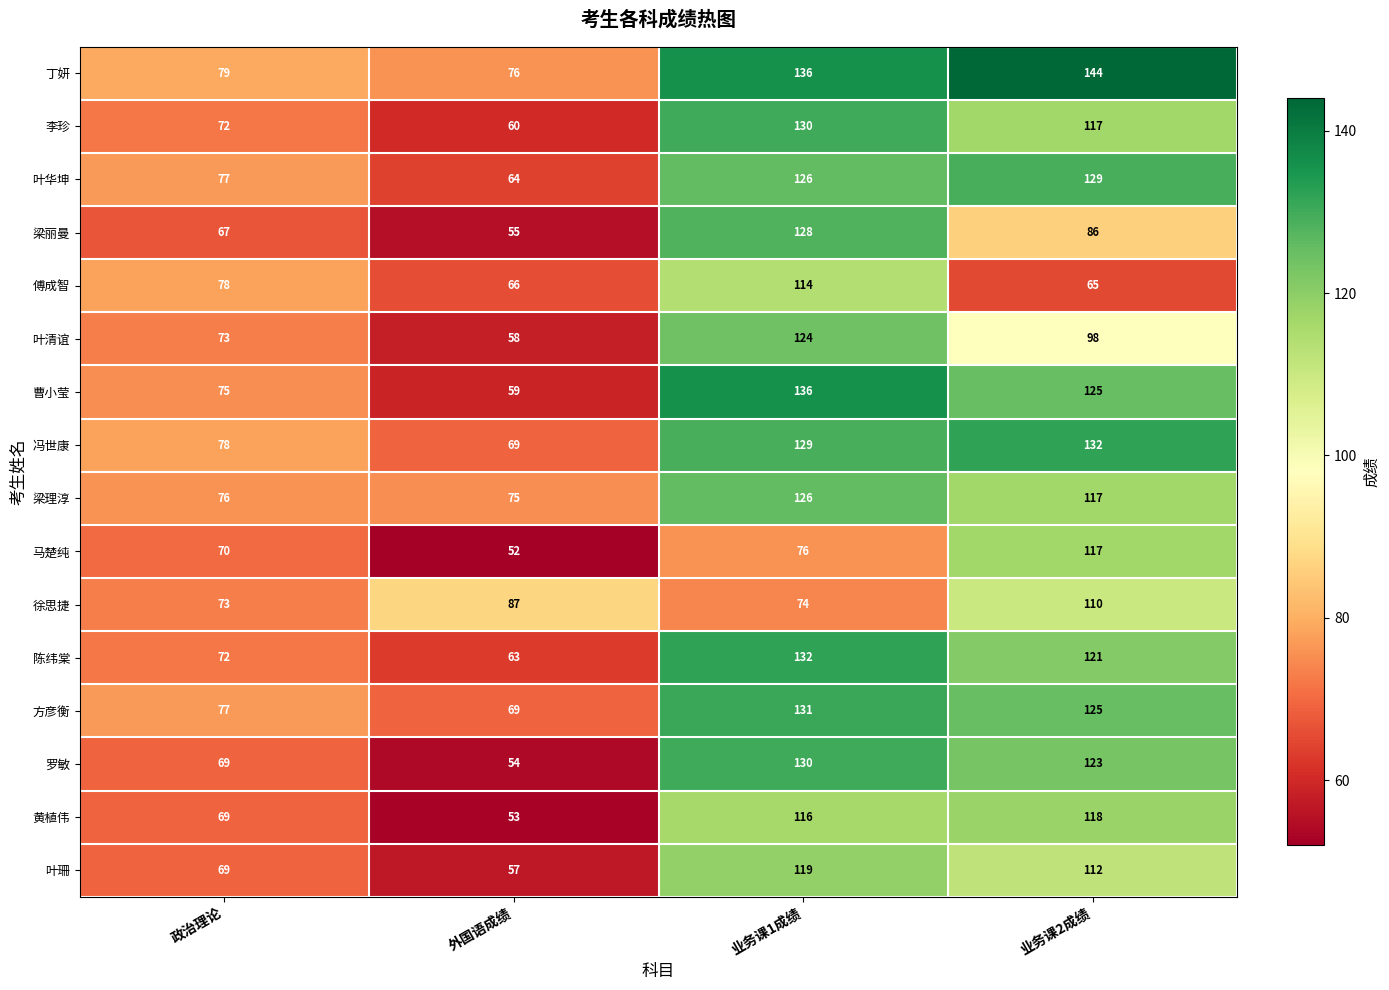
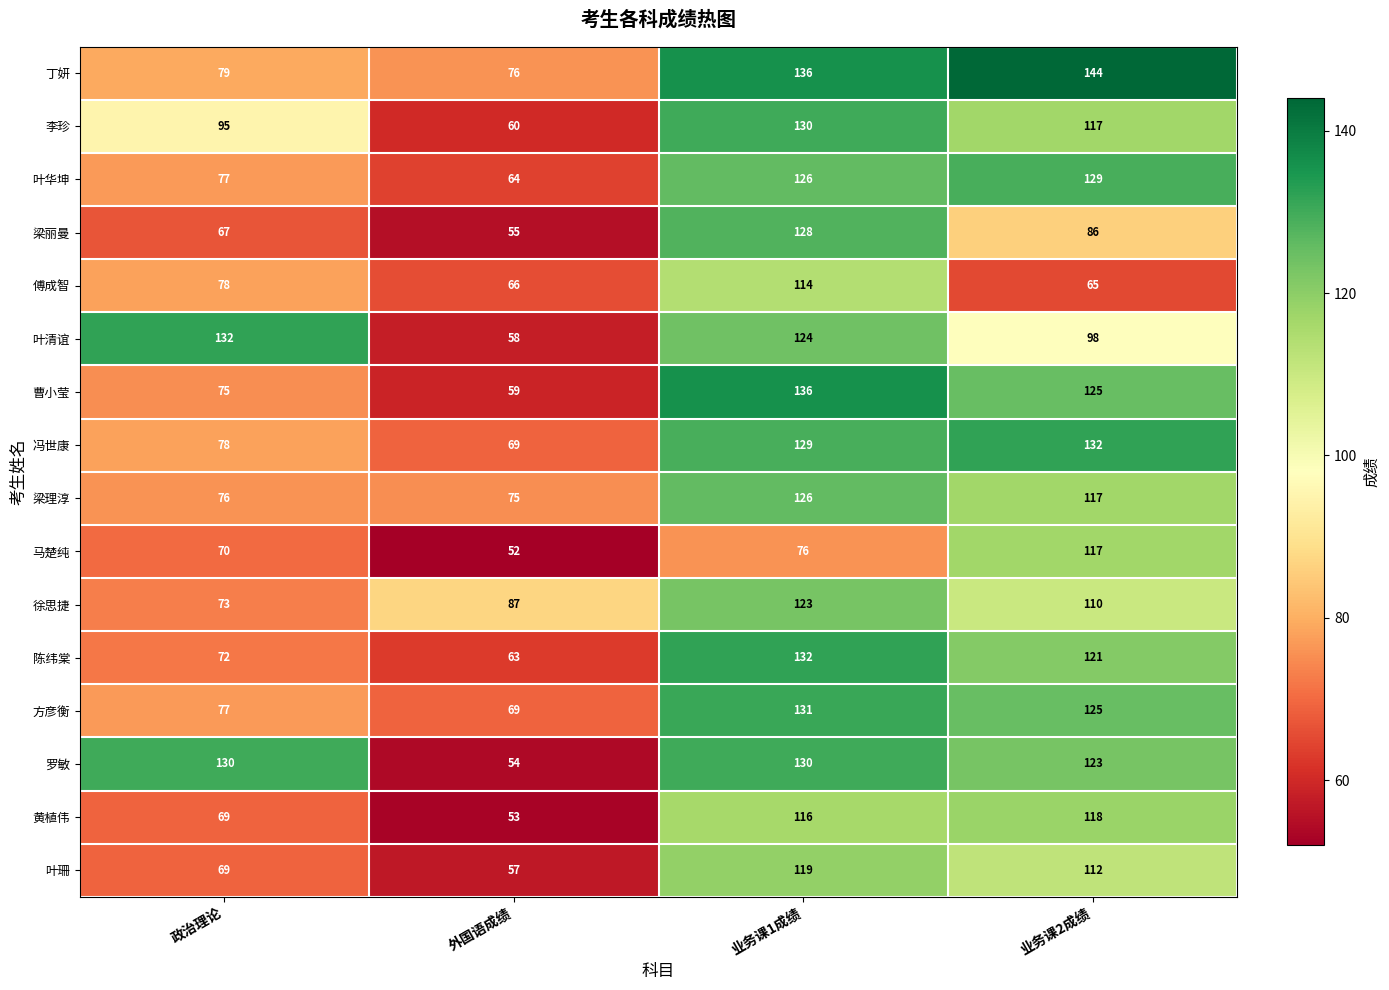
  {
    "丁妍": {
      "政治理论": 79,
      "外国语成绩": 76,
      "业务课1成绩": 136,
      "业务课2成绩": 144
    },
    "李珍": {
-     "政治理论": 72,
+     "政治理论": 95,
      "外国语成绩": 60,
      "业务课1成绩": 130,
      "业务课2成绩": 117
    },
    "叶华坤": {
      "政治理论": 77,
      "外国语成绩": 64,
      "业务课1成绩": 126,
      "业务课2成绩": 129
    },
    "梁丽曼": {
      "政治理论": 67,
      "外国语成绩": 55,
      "业务课1成绩": 128,
      "业务课2成绩": 86
    },
    "傅成智": {
      "政治理论": 78,
      "外国语成绩": 66,
      "业务课1成绩": 114,
      "业务课2成绩": 65
    },
    "叶清谊": {
-     "政治理论": 73,
+     "政治理论": 132,
      "外国语成绩": 58,
      "业务课1成绩": 124,
      "业务课2成绩": 98
    },
    "曹小莹": {
      "政治理论": 75,
      "外国语成绩": 59,
      "业务课1成绩": 136,
      "业务课2成绩": 125
    },
    "冯世康": {
      "政治理论": 78,
      "外国语成绩": 69,
      "业务课1成绩": 129,
      "业务课2成绩": 132
    },
    "梁理淳": {
      "政治理论": 76,
      "外国语成绩": 75,
      "业务课1成绩": 126,
      "业务课2成绩": 117
    },
    "马楚纯": {
      "政治理论": 70,
      "外国语成绩": 52,
      "业务课1成绩": 76,
      "业务课2成绩": 117
    },
    "徐思捷": {
      "政治理论": 73,
      "外国语成绩": 87,
-     "业务课1成绩": 74,
+     "业务课1成绩": 123,
      "业务课2成绩": 110
    },
    "陈纬棠": {
      "政治理论": 72,
      "外国语成绩": 63,
      "业务课1成绩": 132,
      "业务课2成绩": 121
    },
    "方彦衡": {
      "政治理论": 77,
      "外国语成绩": 69,
      "业务课1成绩": 131,
      "业务课2成绩": 125
    },
    "罗敏": {
-     "政治理论": 69,
+     "政治理论": 130,
      "外国语成绩": 54,
      "业务课1成绩": 130,
      "业务课2成绩": 123
    },
    "黄植伟": {
      "政治理论": 69,
      "外国语成绩": 53,
      "业务课1成绩": 116,
      "业务课2成绩": 118
    },
    "叶珊": {
      "政治理论": 69,
      "外国语成绩": 57,
      "业务课1成绩": 119,
      "业务课2成绩": 112
    }
  }
